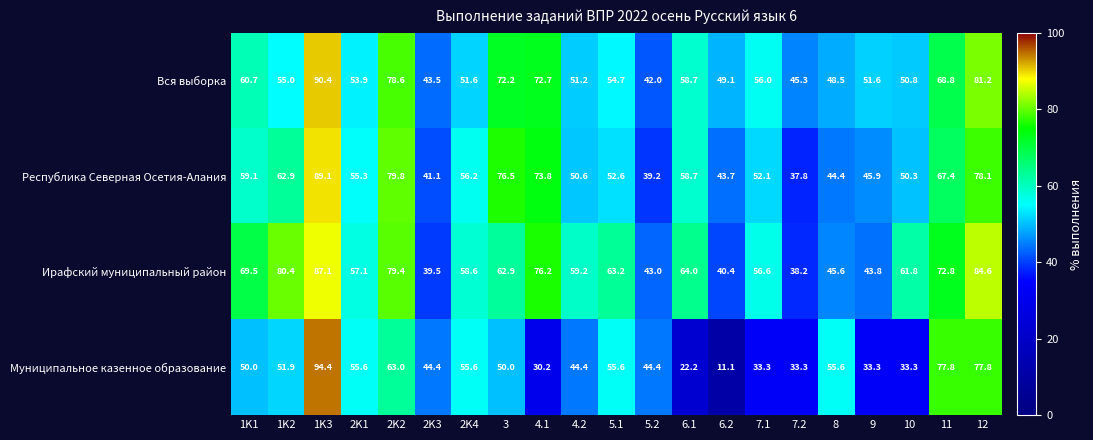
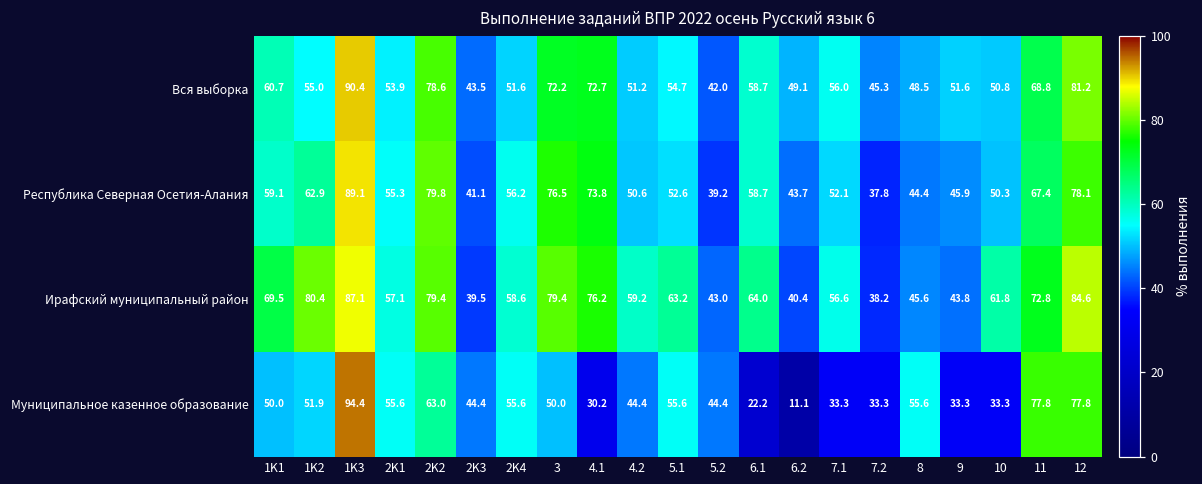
  {
    "Вся выборка": {
      "1K1": 60.7,
      "1K2": 55.0,
      "1K3": 90.4,
      "2K1": 53.9,
      "2K2": 78.6,
      "2K3": 43.5,
      "2K4": 51.6,
      "3": 72.2,
      "4.1": 72.7,
      "4.2": 51.2,
      "5.1": 54.7,
      "5.2": 42.0,
      "6.1": 58.7,
      "6.2": 49.1,
      "7.1": 56.0,
      "7.2": 45.3,
      "8": 48.5,
      "9": 51.6,
      "10": 50.8,
      "11": 68.8,
      "12": 81.2
    },
    "Республика Северная Осетия-Алания": {
      "1K1": 59.1,
      "1K2": 62.9,
      "1K3": 89.1,
      "2K1": 55.3,
      "2K2": 79.8,
      "2K3": 41.1,
      "2K4": 56.2,
      "3": 76.5,
      "4.1": 73.8,
      "4.2": 50.6,
      "5.1": 52.6,
      "5.2": 39.2,
      "6.1": 58.7,
      "6.2": 43.7,
      "7.1": 52.1,
      "7.2": 37.8,
      "8": 44.4,
      "9": 45.9,
      "10": 50.3,
      "11": 67.4,
      "12": 78.1
    },
    "Ирафский муниципальный район": {
      "1K1": 69.5,
      "1K2": 80.4,
      "1K3": 87.1,
      "2K1": 57.1,
      "2K2": 79.4,
      "2K3": 39.5,
      "2K4": 58.6,
-     "3": 62.9,
+     "3": 79.4,
      "4.1": 76.2,
      "4.2": 59.2,
      "5.1": 63.2,
      "5.2": 43.0,
      "6.1": 64.0,
      "6.2": 40.4,
      "7.1": 56.6,
      "7.2": 38.2,
      "8": 45.6,
      "9": 43.8,
      "10": 61.8,
      "11": 72.8,
      "12": 84.6
    },
    "Муниципальное казенное образование": {
      "1K1": 50.0,
      "1K2": 51.9,
      "1K3": 94.4,
      "2K1": 55.6,
      "2K2": 63.0,
      "2K3": 44.4,
      "2K4": 55.6,
      "3": 50.0,
      "4.1": 30.2,
      "4.2": 44.4,
      "5.1": 55.6,
      "5.2": 44.4,
      "6.1": 22.2,
      "6.2": 11.1,
      "7.1": 33.3,
      "7.2": 33.3,
      "8": 55.6,
      "9": 33.3,
      "10": 33.3,
      "11": 77.8,
      "12": 77.8
    }
  }
